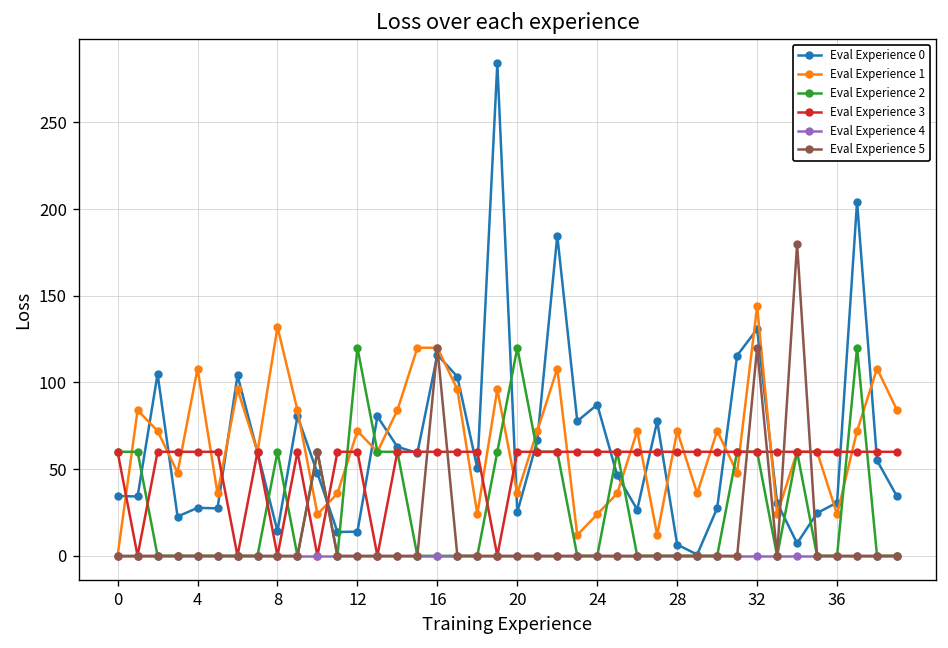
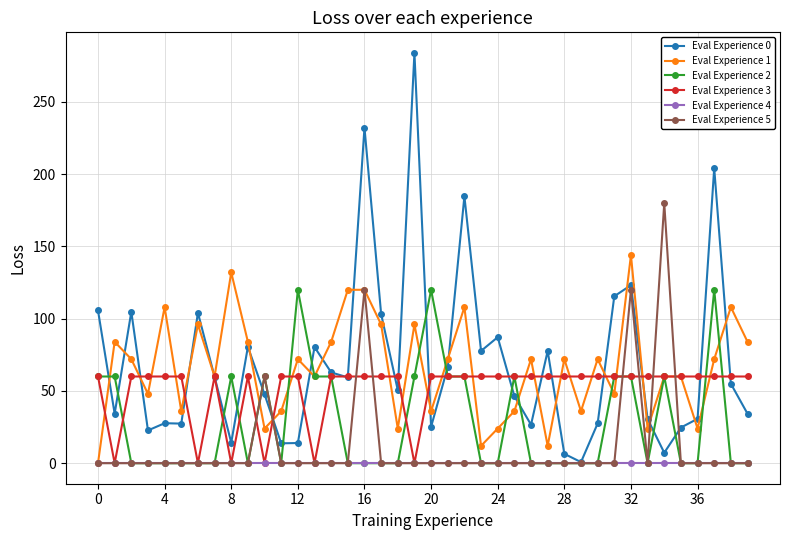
  {
    "Eval Experience 0": {
-     "0": 35,
+     "0": 106,
      "4": 28,
      "8": 14,
      "12": 14,
-     "16": 116,
+     "16": 232,
      "20": 25,
      "24": 87,
      "28": 6,
-     "32": 131,
+     "32": 123,
      "36": 31
    },
    "Eval Experience 1": {
      "4": 108,
      "8": 132,
      "12": 72,
      "20": 36,
      "24": 24,
      "28": 72,
      "32": 144,
      "36": 24
    },
    "Eval Experience 2": {
      "8": 60,
      "12": 120,
      "20": 120
    },
    "Eval Experience 3": {
      "4": 60,
      "12": 60,
      "16": 60,
      "20": 60,
      "24": 60,
      "28": 60,
      "36": 60
    },
    "Eval Experience 4": {
      "32": 0
    },
    "Eval Experience 5": {
      "32": 120
    }
  }
